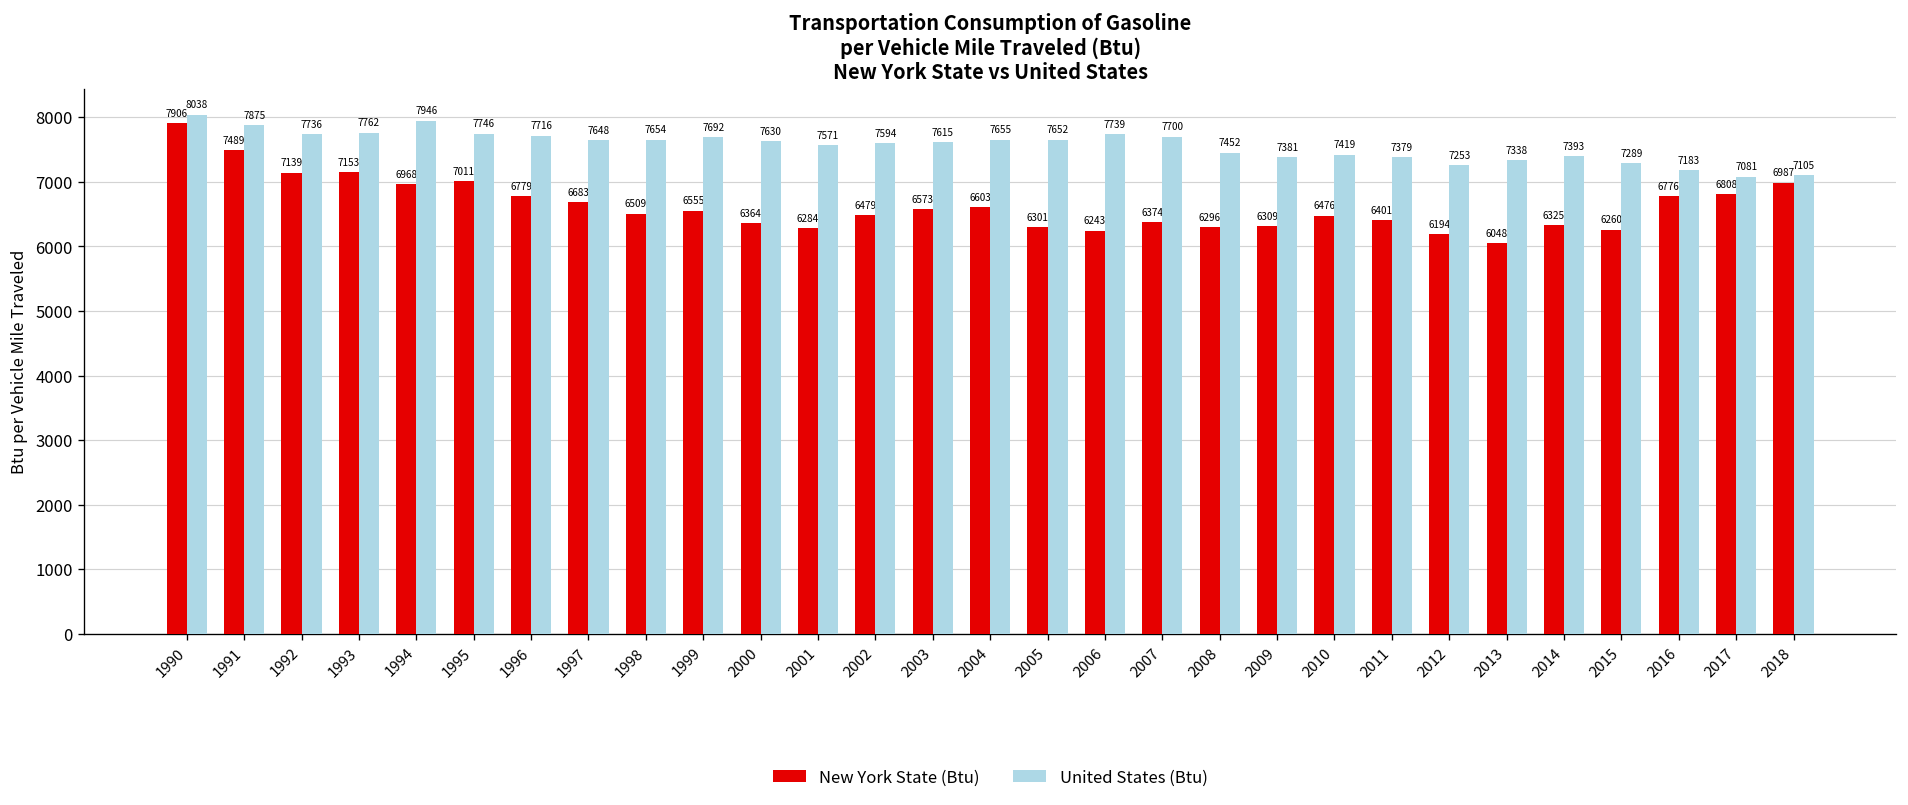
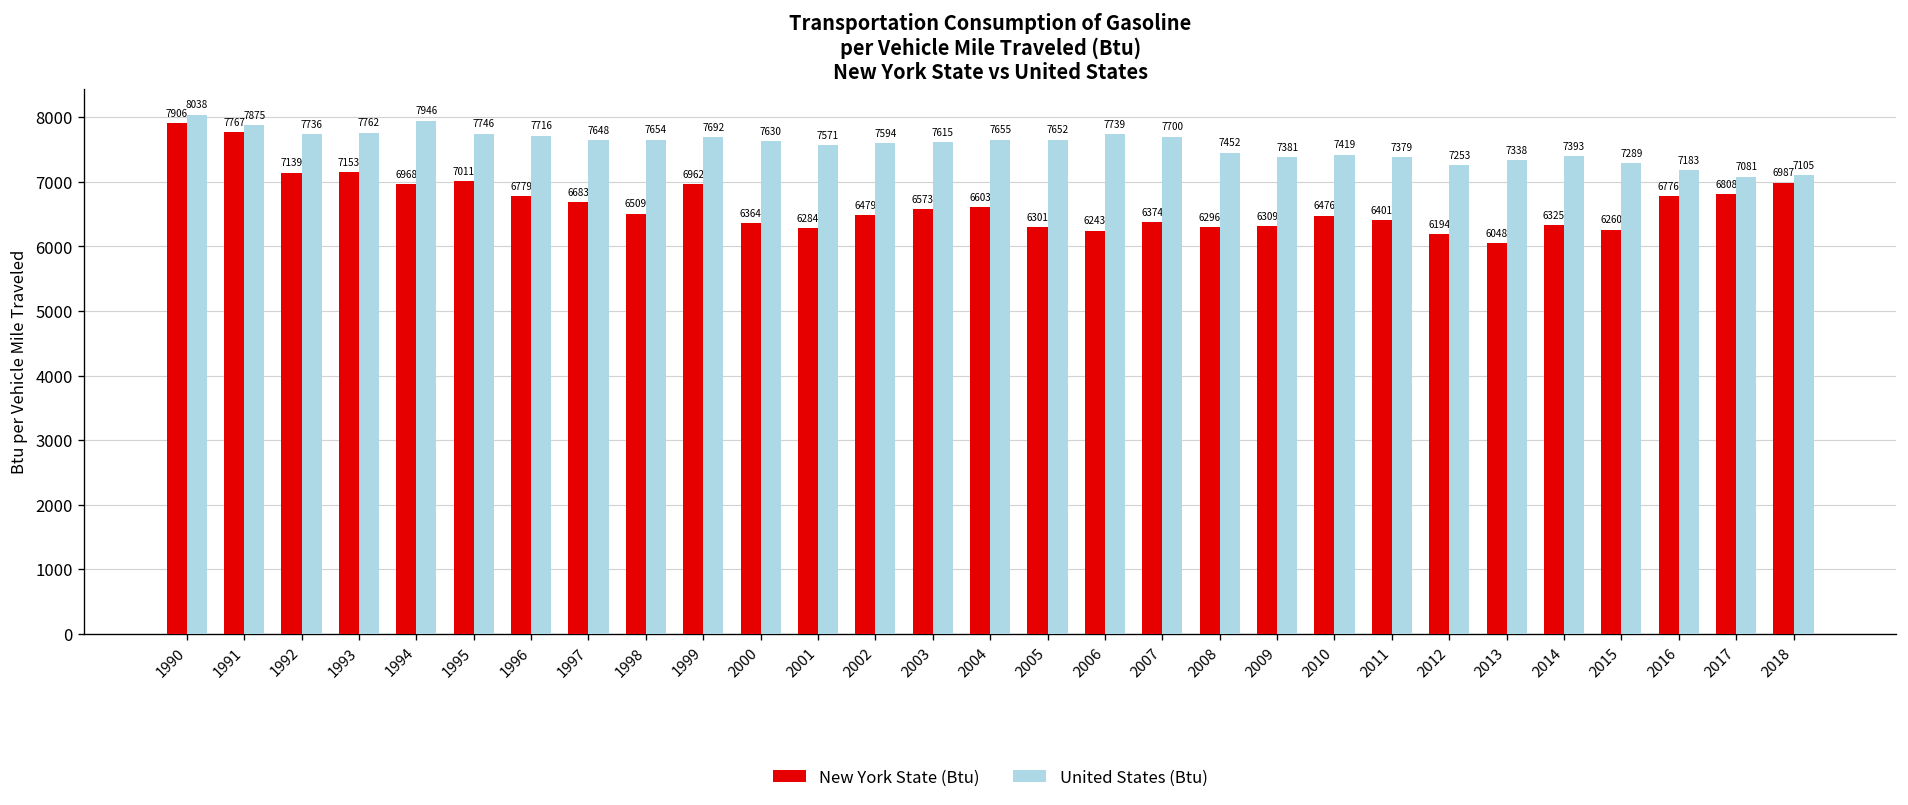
  {
    "New York State (Btu)": {
      "1990": 7906,
-     "1991": 7489,
+     "1991": 7767,
      "1992": 7139,
      "1993": 7153,
      "1994": 6968,
      "1995": 7011,
      "1996": 6779,
      "1997": 6683,
      "1998": 6509,
-     "1999": 6555,
+     "1999": 6962,
      "2000": 6364,
      "2001": 6284,
      "2002": 6479,
      "2003": 6573,
      "2004": 6603,
      "2005": 6301,
      "2006": 6243,
      "2007": 6374,
      "2008": 6296,
      "2009": 6309,
      "2010": 6476,
      "2011": 6401,
      "2012": 6194,
      "2013": 6048,
      "2014": 6325,
      "2015": 6260,
      "2016": 6776,
      "2017": 6808,
      "2018": 6987
    },
    "United States (Btu)": {
      "1990": 8038,
      "1991": 7875,
      "1992": 7736,
      "1993": 7762,
      "1994": 7946,
      "1995": 7746,
      "1996": 7716,
      "1997": 7648,
      "1998": 7654,
      "1999": 7692,
      "2000": 7630,
      "2001": 7571,
      "2002": 7594,
      "2003": 7615,
      "2004": 7655,
      "2005": 7652,
      "2006": 7739,
      "2007": 7700,
      "2008": 7452,
      "2009": 7381,
      "2010": 7419,
      "2011": 7379,
      "2012": 7253,
      "2013": 7338,
      "2014": 7393,
      "2015": 7289,
      "2016": 7183,
      "2017": 7081,
      "2018": 7105
    }
  }
